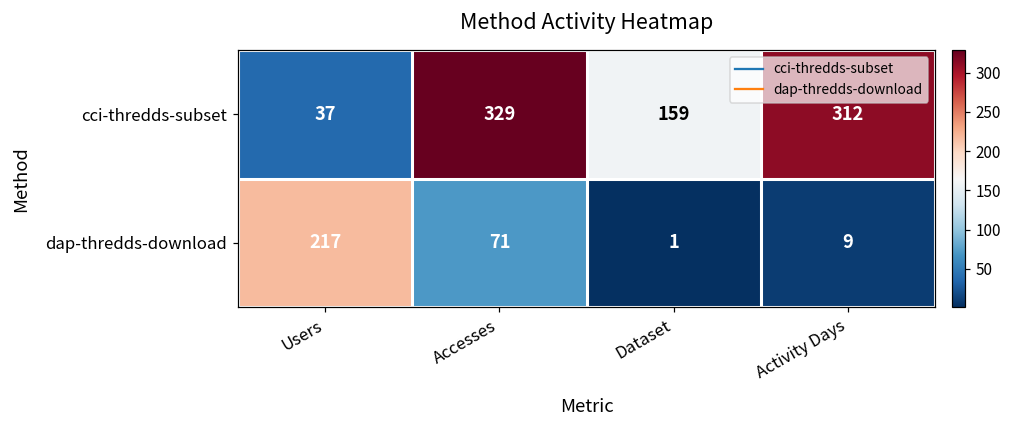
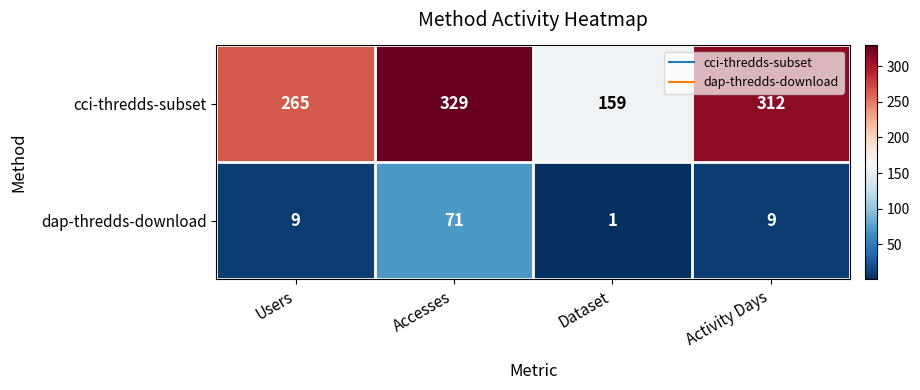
  {
    "cci-thredds-subset": {
-     "Users": 37,
+     "Users": 265,
      "Accesses": 329,
      "Dataset": 159,
      "Activity Days": 312
    },
    "dap-thredds-download": {
-     "Users": 217,
+     "Users": 9,
      "Accesses": 71,
      "Dataset": 1,
      "Activity Days": 9
    }
  }
